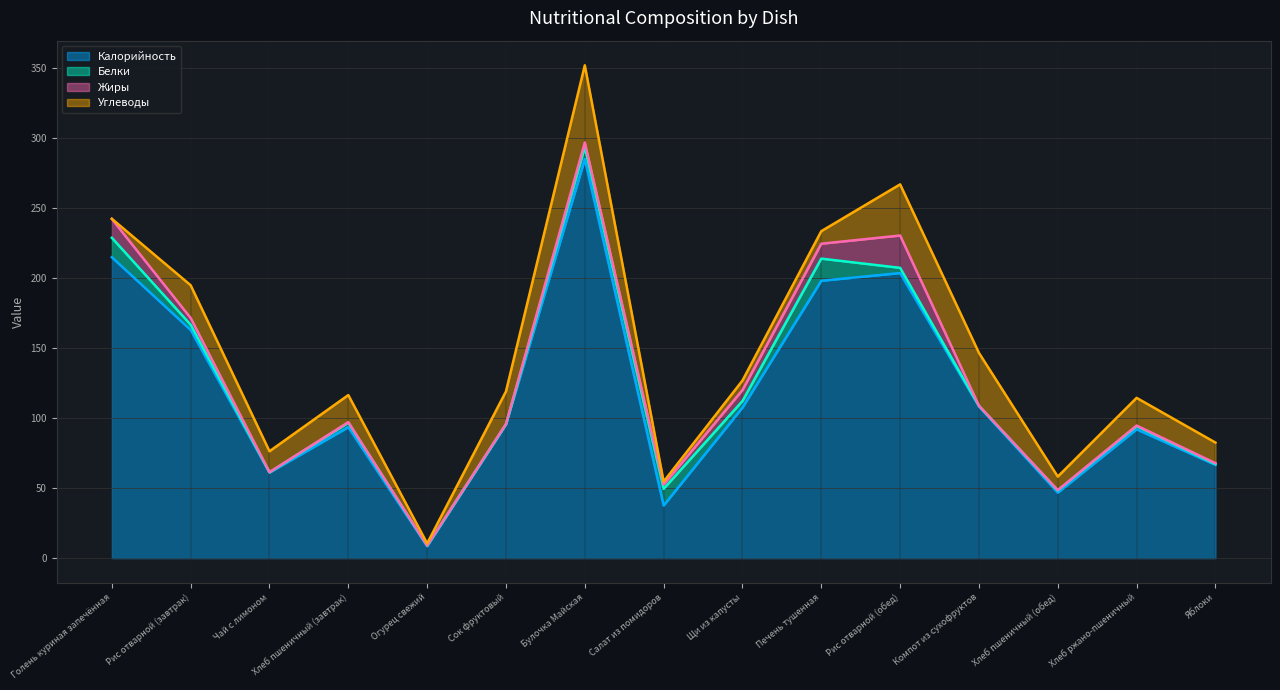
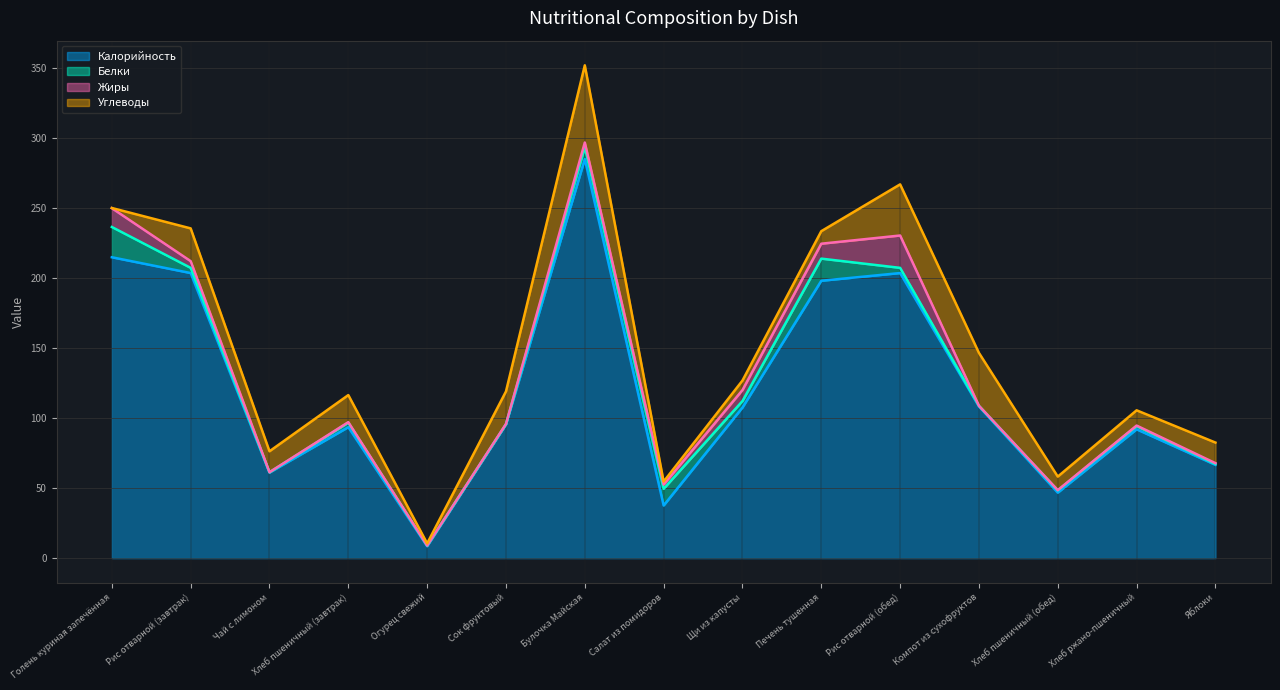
  {
    "Калорийность": {
      "Голень куриная запечённая": 215,
-     "Рис отварной (завтрак)": 163,
+     "Рис отварной (завтрак)": 204,
      "Хлеб пшеничный (завтрак)": 94,
      "Булочка Майская": 285,
      "Салат из помидоров": 38,
      "Щи из капусты": 107,
      "Печень тушенная": 198,
      "Рис отварной (обед)": 204,
      "Хлеб ржано-пшеничный": 92
    },
    "Белки": {
-     "Голень куриная запечённая": 14,
+     "Голень куриная запечённая": 22,
      "Рис отварной (завтрак)": 4,
      "Булочка Майская": 8,
      "Салат из помидоров": 12,
      "Щи из капусты": 5,
      "Печень тушенная": 16,
      "Рис отварной (обед)": 4
    },
    "Жиры": {
      "Рис отварной (завтрак)": 5,
      "Булочка Майская": 3,
      "Салат из помидоров": 3,
      "Щи из капусты": 8,
      "Печень тушенная": 11,
      "Рис отварной (обед)": 23
    },
    "Углеводы": {
      "Рис отварной (завтрак)": 23,
      "Чай с лимоном": 15,
      "Хлеб пшеничный (завтрак)": 19,
      "Сок фруктовый": 23,
      "Булочка Майская": 55,
      "Салат из помидоров": 2,
      "Щи из капусты": 7,
      "Печень тушенная": 9,
      "Рис отварной (обед)": 37,
      "Компот из сухофруктов": 38,
      "Хлеб пшеничный (обед)": 10,
-     "Хлеб ржано-пшеничный": 20,
+     "Хлеб ржано-пшеничный": 11,
      "Яблоки": 15
    }
  }
